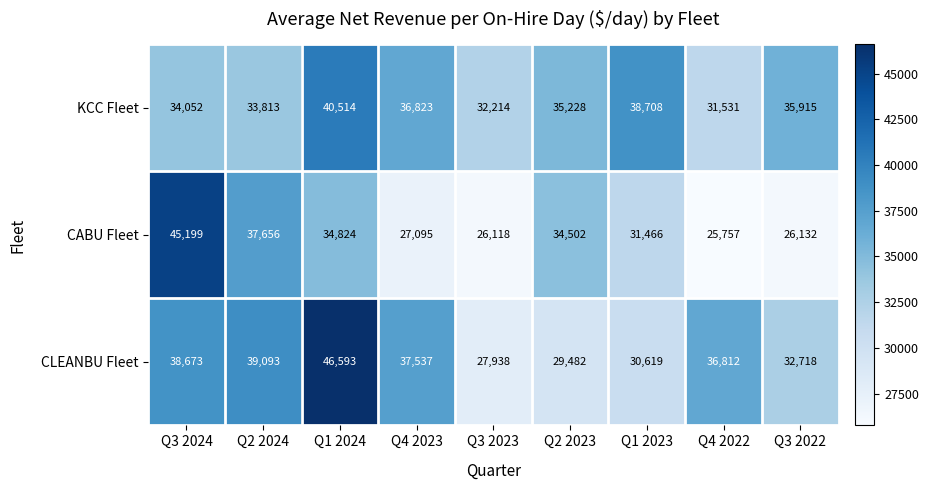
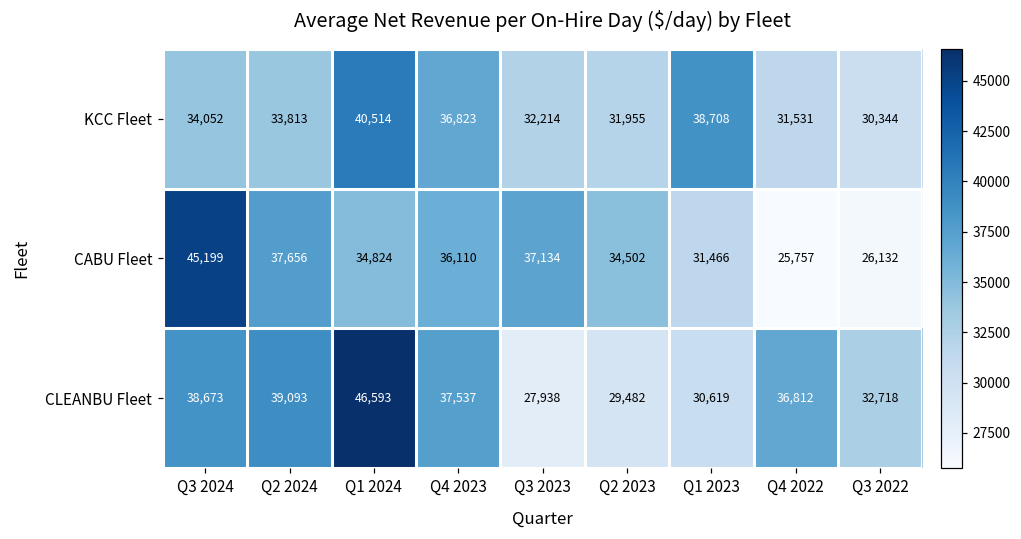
  {
    "KCC Fleet": {
      "Q3 2024": "34,052",
      "Q2 2024": "33,813",
      "Q1 2024": "40,514",
      "Q4 2023": "36,823",
      "Q3 2023": "32,214",
-     "Q2 2023": "35,228",
+     "Q2 2023": "31,955",
      "Q1 2023": "38,708",
      "Q4 2022": "31,531",
-     "Q3 2022": "35,915"
+     "Q3 2022": "30,344"
    },
    "CABU Fleet": {
      "Q3 2024": "45,199",
      "Q2 2024": "37,656",
      "Q1 2024": "34,824",
-     "Q4 2023": "27,095",
-     "Q3 2023": "26,118",
+     "Q4 2023": "36,110",
+     "Q3 2023": "37,134",
      "Q2 2023": "34,502",
      "Q1 2023": "31,466",
      "Q4 2022": "25,757",
      "Q3 2022": "26,132"
    },
    "CLEANBU Fleet": {
      "Q3 2024": "38,673",
      "Q2 2024": "39,093",
      "Q1 2024": "46,593",
      "Q4 2023": "37,537",
      "Q3 2023": "27,938",
      "Q2 2023": "29,482",
      "Q1 2023": "30,619",
      "Q4 2022": "36,812",
      "Q3 2022": "32,718"
    }
  }
